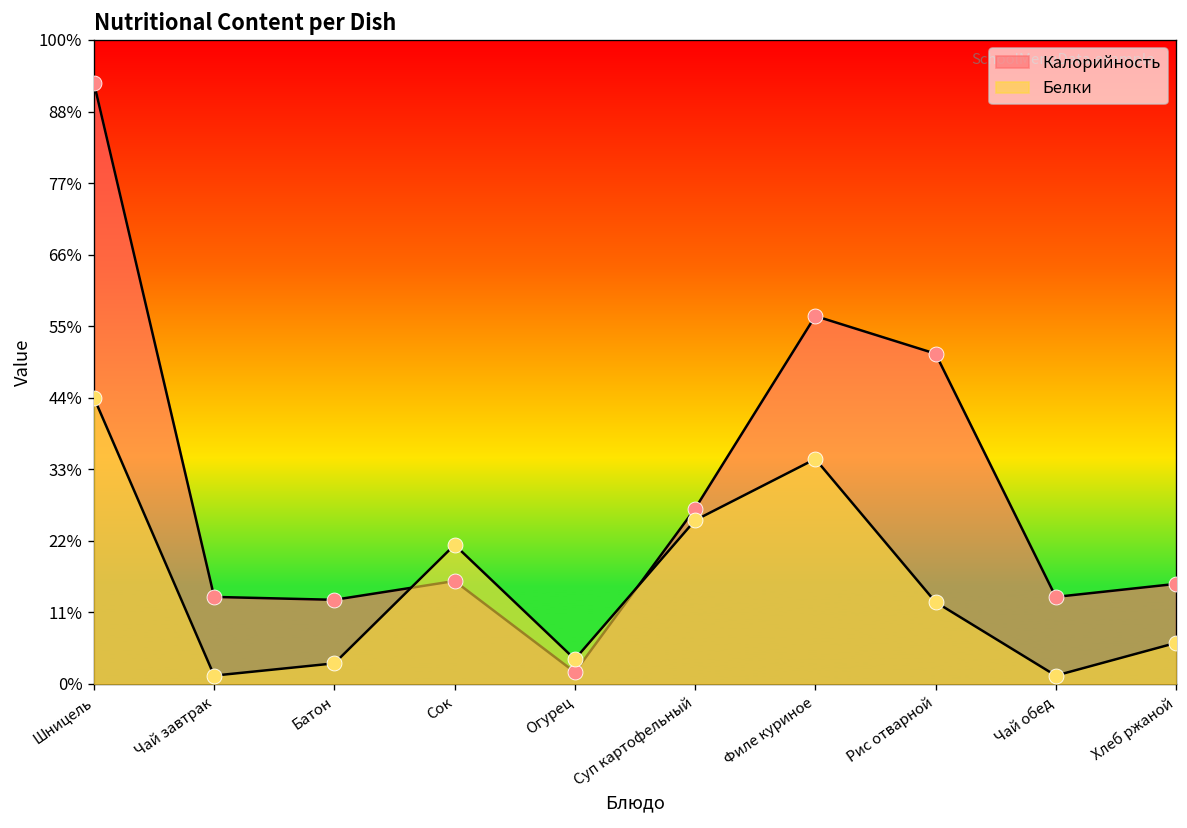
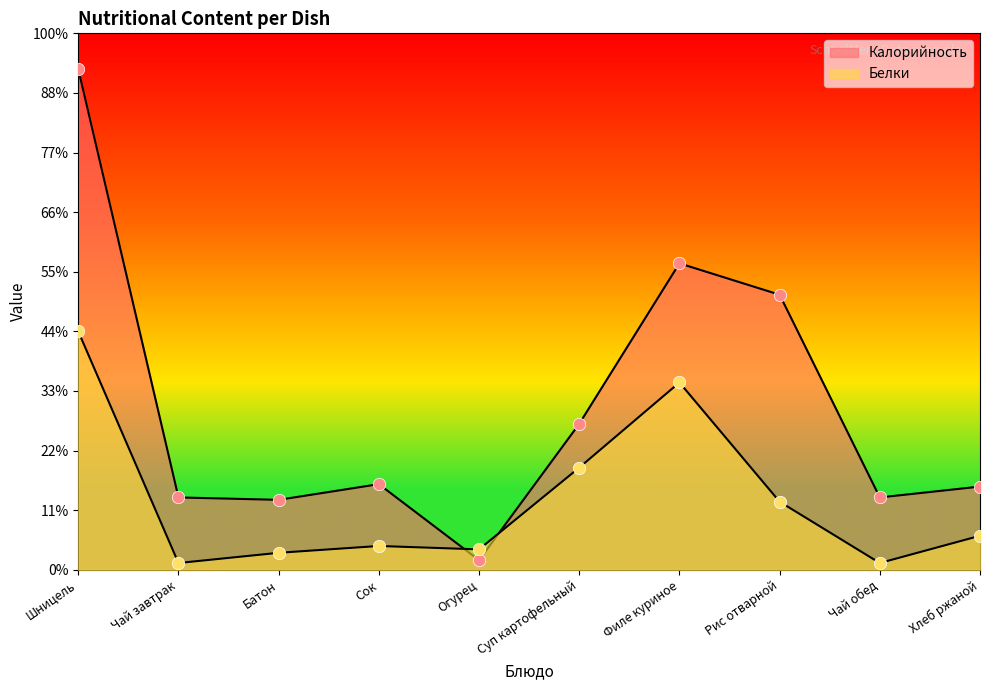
  {
    "Калорийность": {
      "Шницель": "93%",
      "Чай завтрак": "13%",
      "Батон": "13%",
      "Сок": "16%",
      "Огурец": "2%",
      "Суп картофельный": "27%",
      "Филе куриное": "57%",
      "Рис отварной": "51%",
      "Чай обед": "13%",
      "Хлеб ржаной": "16%"
    },
    "Белки": {
      "Шницель": "44%",
      "Чай завтрак": "1%",
      "Батон": "3%",
-     "Сок": "22%",
+     "Сок": "4%",
      "Огурец": "4%",
-     "Суп картофельный": "25%",
+     "Суп картофельный": "19%",
      "Филе куриное": "35%",
      "Рис отварной": "13%",
      "Чай обед": "1%",
      "Хлеб ржаной": "6%"
    }
  }
